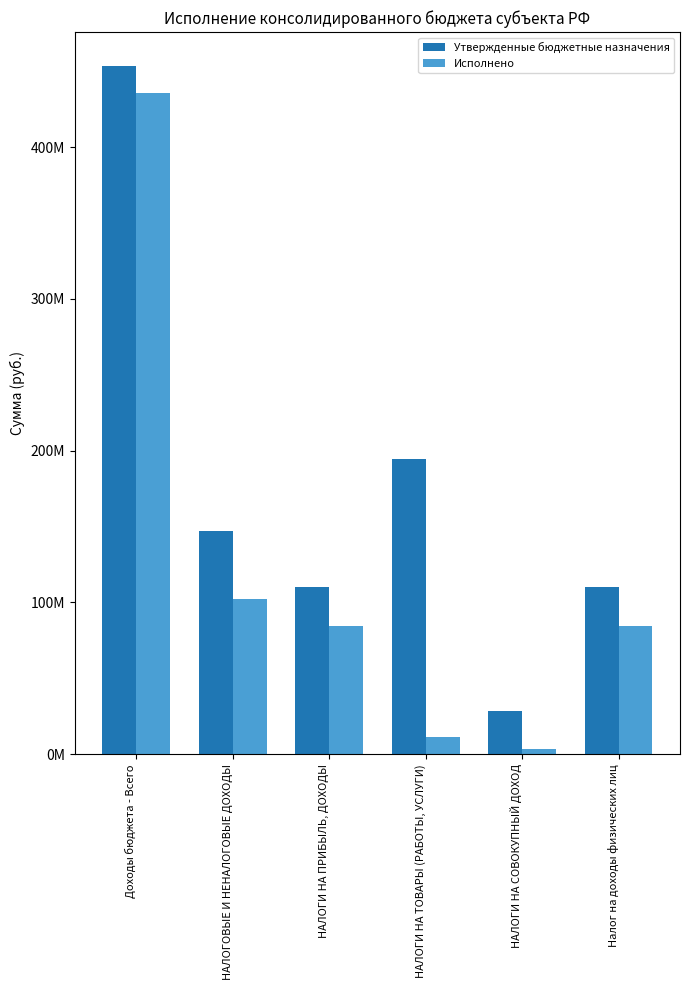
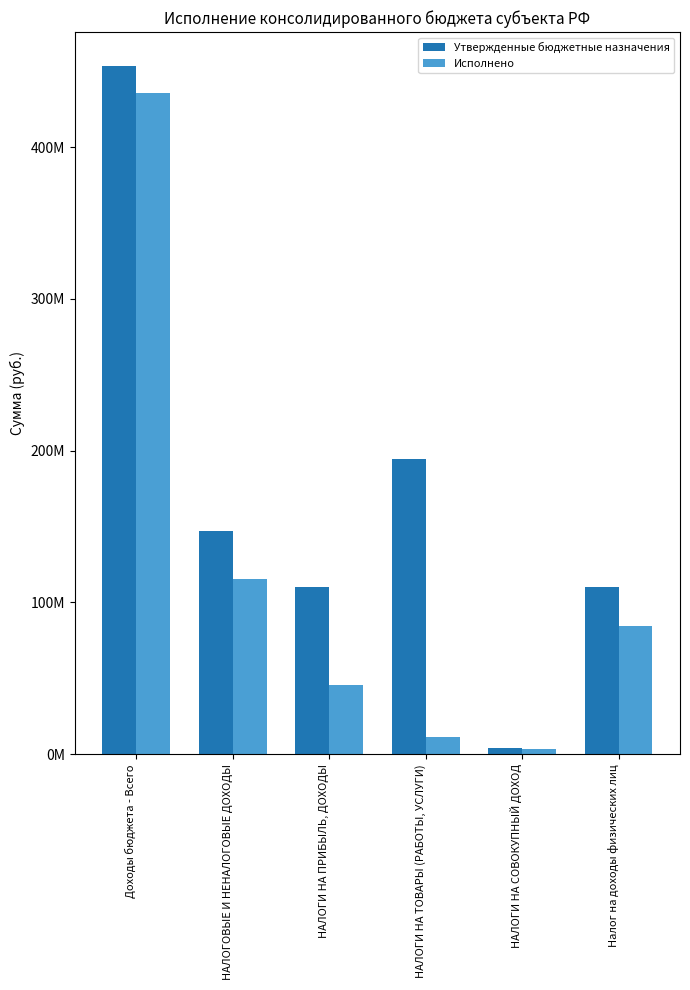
  {
    "Утвержденные бюджетные назначения": {
      "Доходы бюджета - Всего": 453000000,
      "НАЛОГОВЫЕ И НЕНАЛОГОВЫЕ ДОХОДЫ": 147000000,
      "НАЛОГИ НА ПРИБЫЛЬ, ДОХОДЫ": 110000000,
      "НАЛОГИ НА ТОВАРЫ (РАБОТЫ, УСЛУГИ)": 194000000,
-     "НАЛОГИ НА СОВОКУПНЫЙ ДОХОД": 28000000,
+     "НАЛОГИ НА СОВОКУПНЫЙ ДОХОД": 4000000,
      "Налог на доходы физических лиц": 110000000
    },
    "Исполнено": {
      "Доходы бюджета - Всего": 436000000,
-     "НАЛОГОВЫЕ И НЕНАЛОГОВЫЕ ДОХОДЫ": 102000000,
-     "НАЛОГИ НА ПРИБЫЛЬ, ДОХОДЫ": 85000000,
+     "НАЛОГОВЫЕ И НЕНАЛОГОВЫЕ ДОХОДЫ": 115000000,
+     "НАЛОГИ НА ПРИБЫЛЬ, ДОХОДЫ": 46000000,
      "НАЛОГИ НА ТОВАРЫ (РАБОТЫ, УСЛУГИ)": 11000000,
      "НАЛОГИ НА СОВОКУПНЫЙ ДОХОД": 4000000,
      "Налог на доходы физических лиц": 85000000
    }
  }
